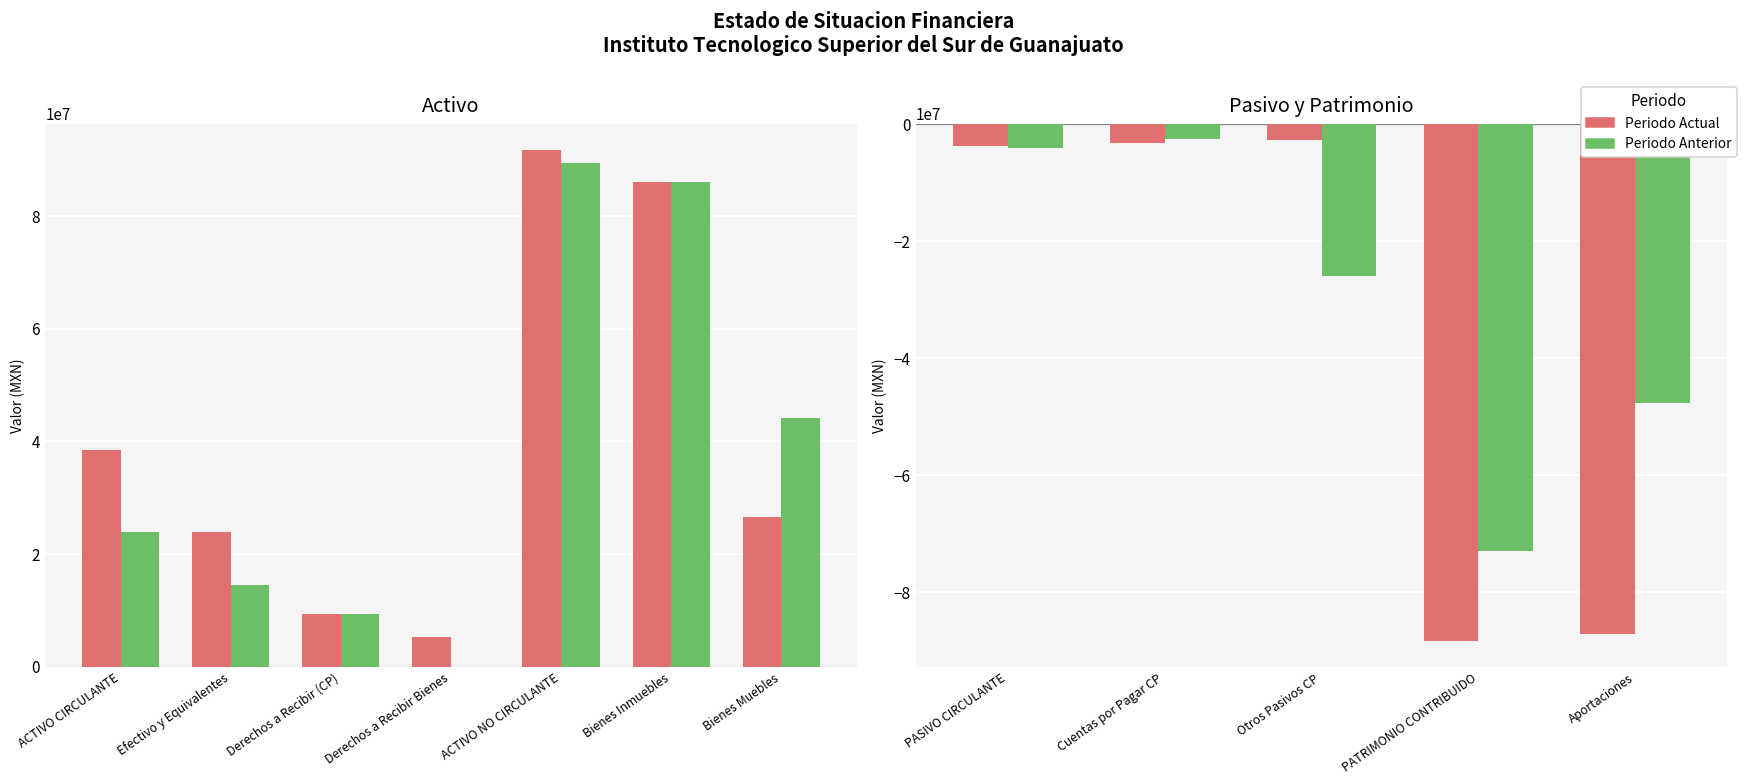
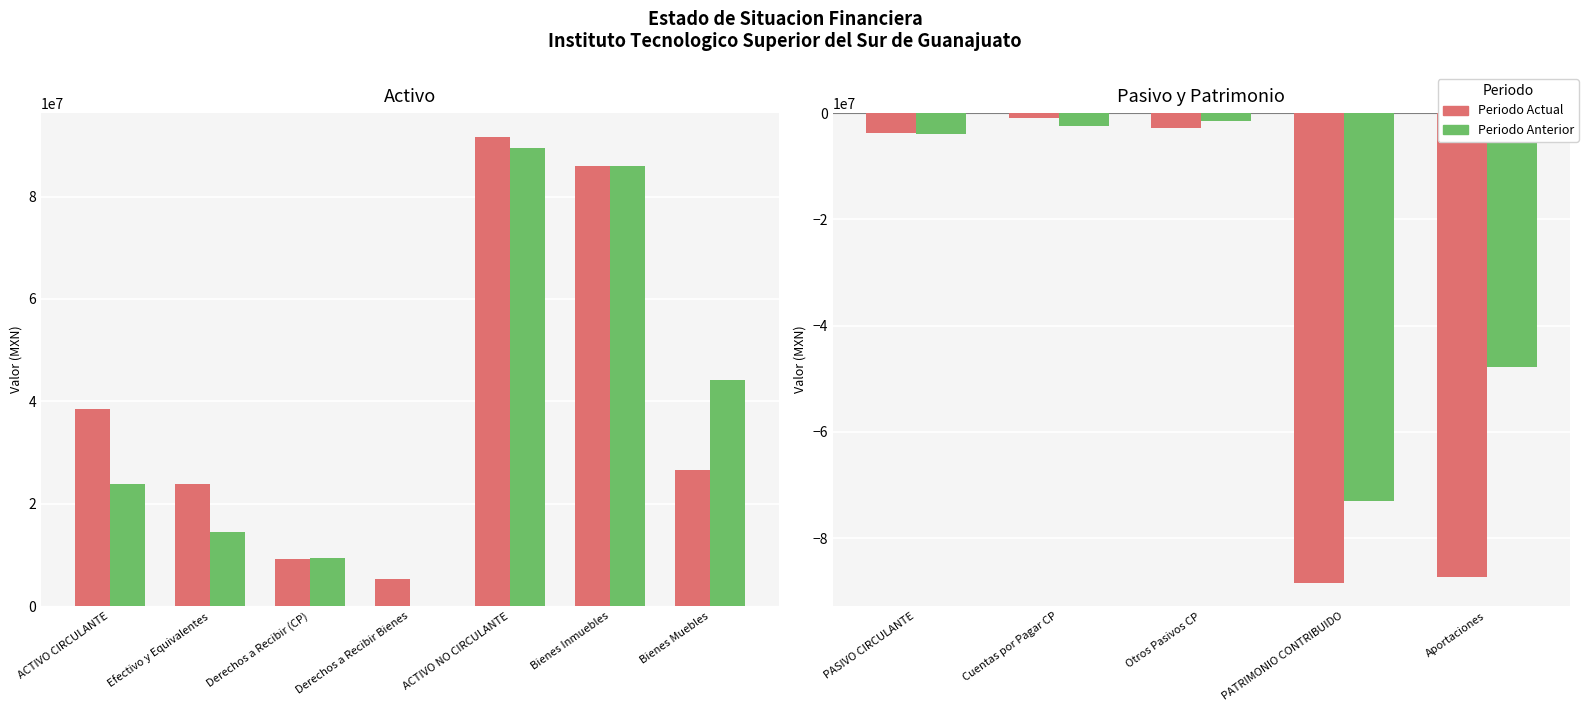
  {
    "Activo": {
      "Periodo Actual": {
        "ACTIVO CIRCULANTE": 38000000,
        "Efectivo y Equivalentes": 24000000,
        "Derechos a Recibir (CP)": 9000000,
        "Derechos a Recibir Bienes": 5000000,
        "ACTIVO NO CIRCULANTE": 92000000,
        "Bienes Inmuebles": 86000000,
        "Bienes Muebles": 27000000
      },
      "Periodo Anterior": {
        "ACTIVO CIRCULANTE": 24000000,
        "Efectivo y Equivalentes": 15000000,
        "Derechos a Recibir (CP)": 9000000,
        "Derechos a Recibir Bienes": 0,
        "ACTIVO NO CIRCULANTE": 89000000,
        "Bienes Inmuebles": 86000000,
        "Bienes Muebles": 44000000
      }
    },
    "Pasivo y Patrimonio": {
      "Periodo Actual": {
        "PASIVO CIRCULANTE": -4000000,
-       "Cuentas por Pagar CP": -3000000,
+       "Cuentas por Pagar CP": -1000000,
        "Otros Pasivos CP": -3000000,
        "PATRIMONIO CONTRIBUIDO": -88000000,
        "Aportaciones": -87000000
      },
      "Periodo Anterior": {
        "PASIVO CIRCULANTE": -4000000,
        "Cuentas por Pagar CP": -2000000,
-       "Otros Pasivos CP": -26000000,
+       "Otros Pasivos CP": -2000000,
        "PATRIMONIO CONTRIBUIDO": -73000000,
        "Aportaciones": -48000000
      }
    }
  }
